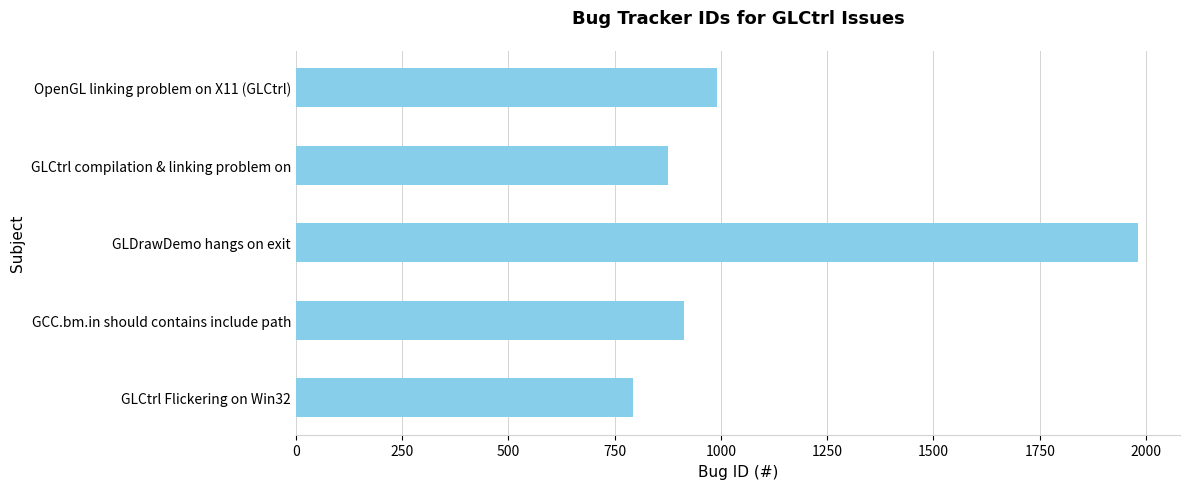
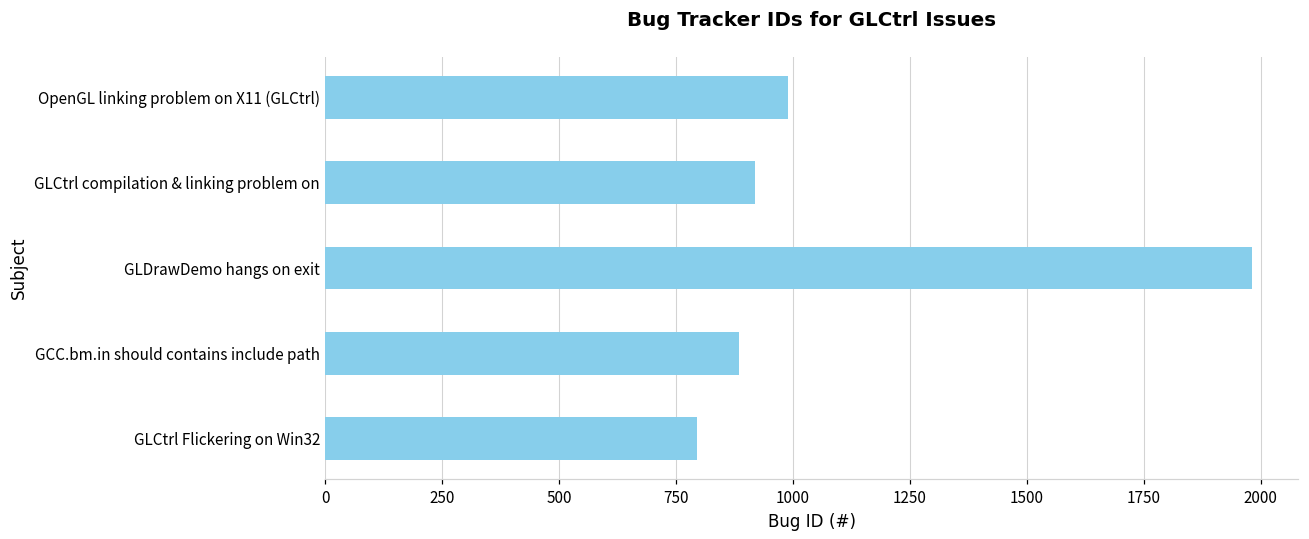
  {
    "OpenGL linking problem on X11 (GLCtrl)": 990,
-   "GLCtrl compilation & linking problem on": 880,
+   "GLCtrl compilation & linking problem on": 920,
    "GLDrawDemo hangs on exit": 1980,
-   "GCC.bm.in should contains include path": 910,
+   "GCC.bm.in should contains include path": 880,
    "GLCtrl Flickering on Win32": 790
  }
